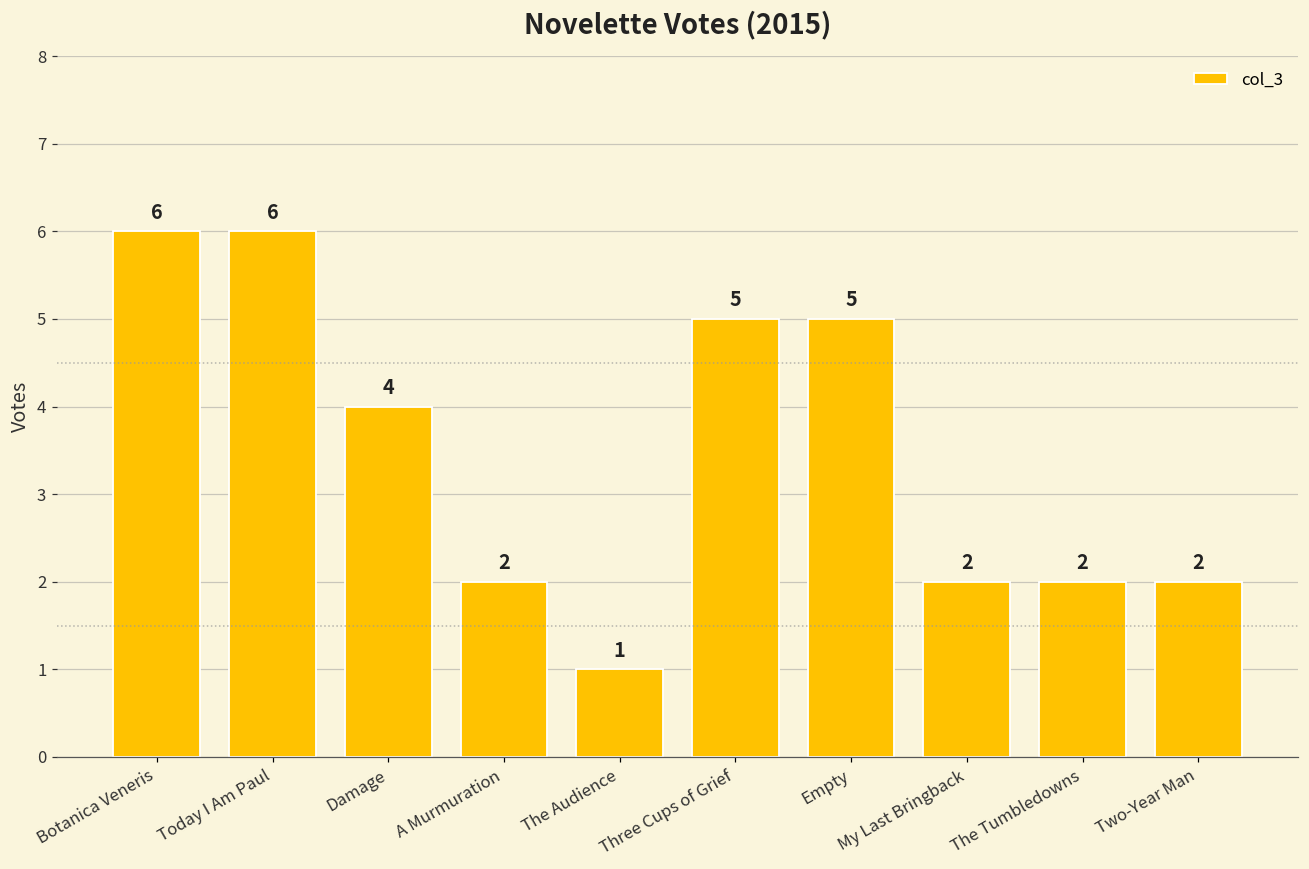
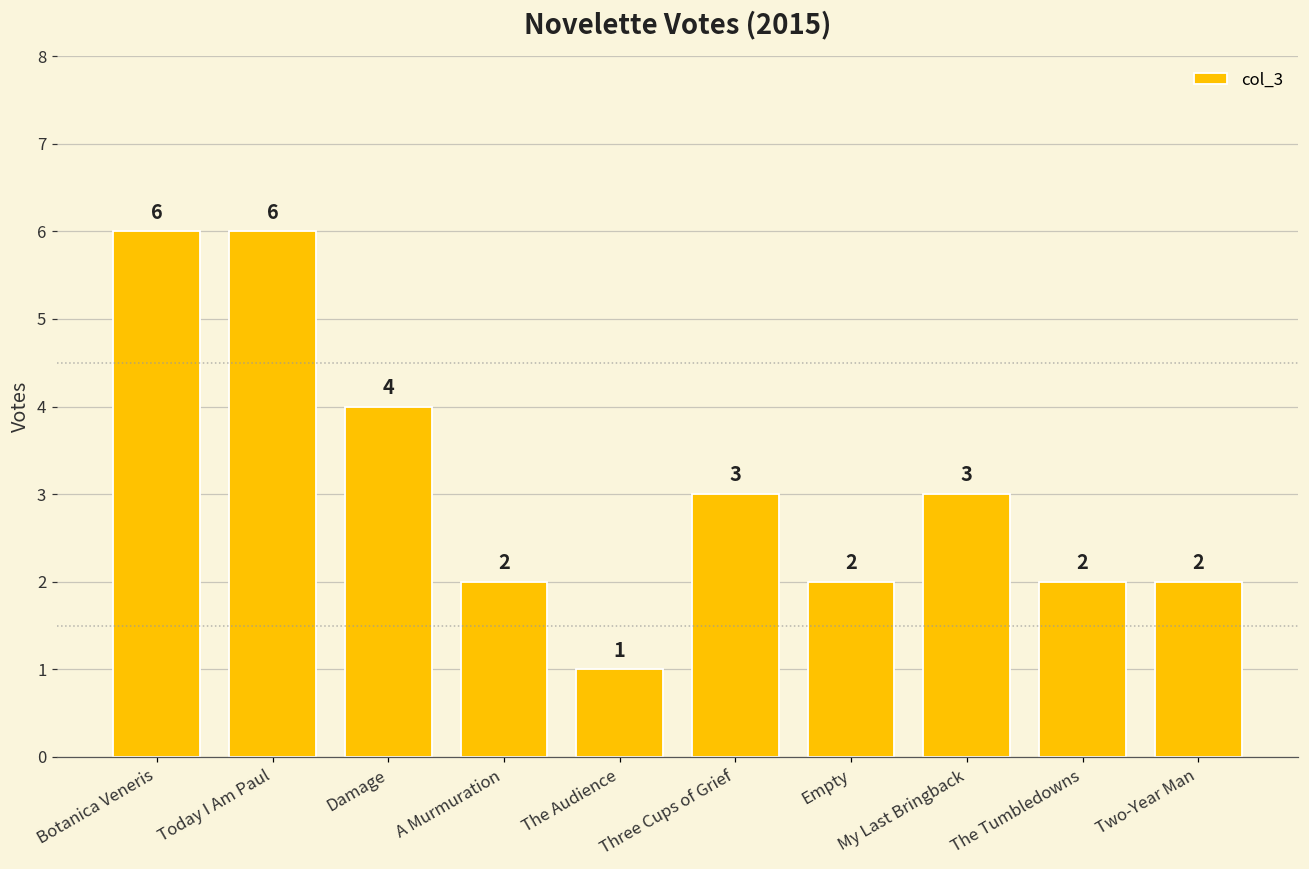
  {
    "Botanica Veneris": 6,
    "Today I Am Paul": 6,
    "Damage": 4,
    "A Murmuration": 2,
    "The Audience": 1,
-   "Three Cups of Grief": 5,
-   "Empty": 5,
-   "My Last Bringback": 2,
+   "Three Cups of Grief": 3,
+   "Empty": 2,
+   "My Last Bringback": 3,
    "The Tumbledowns": 2,
    "Two-Year Man": 2
  }
